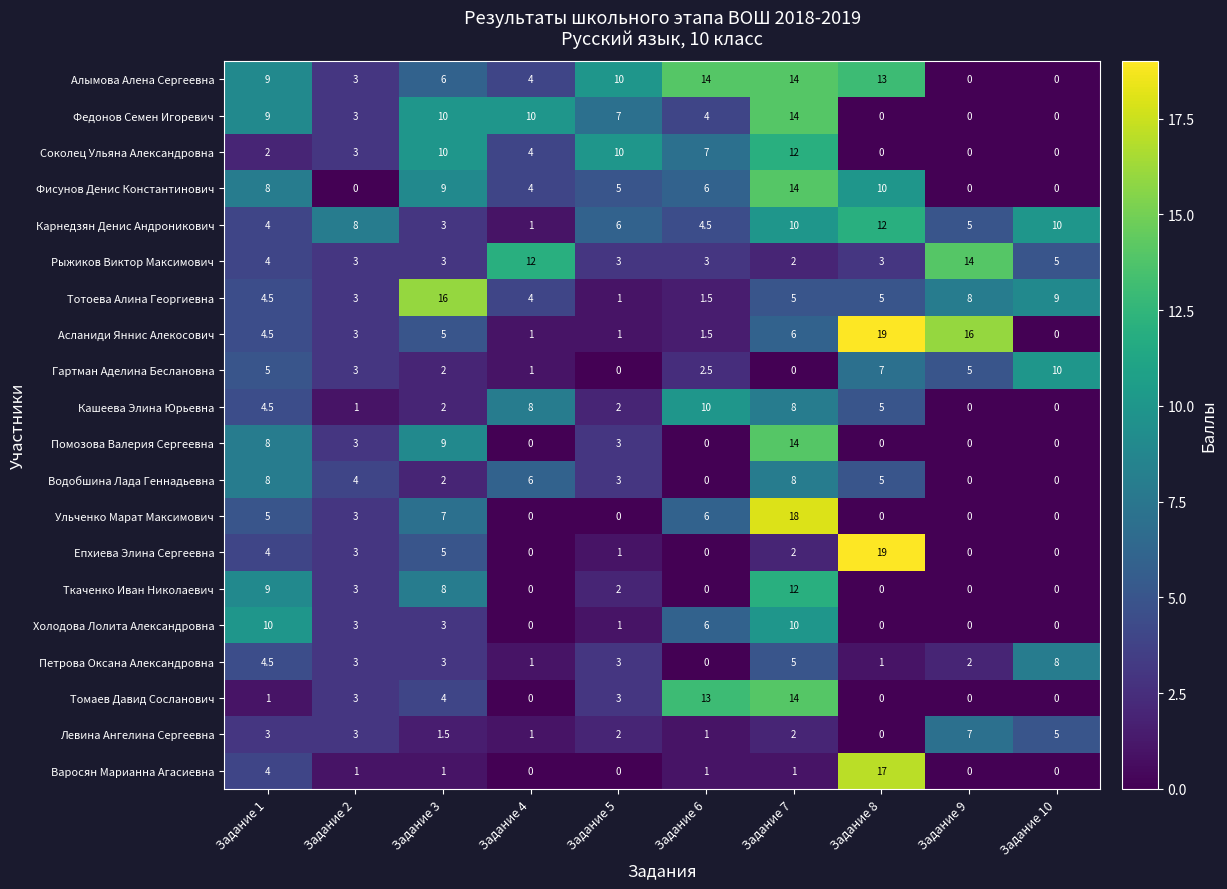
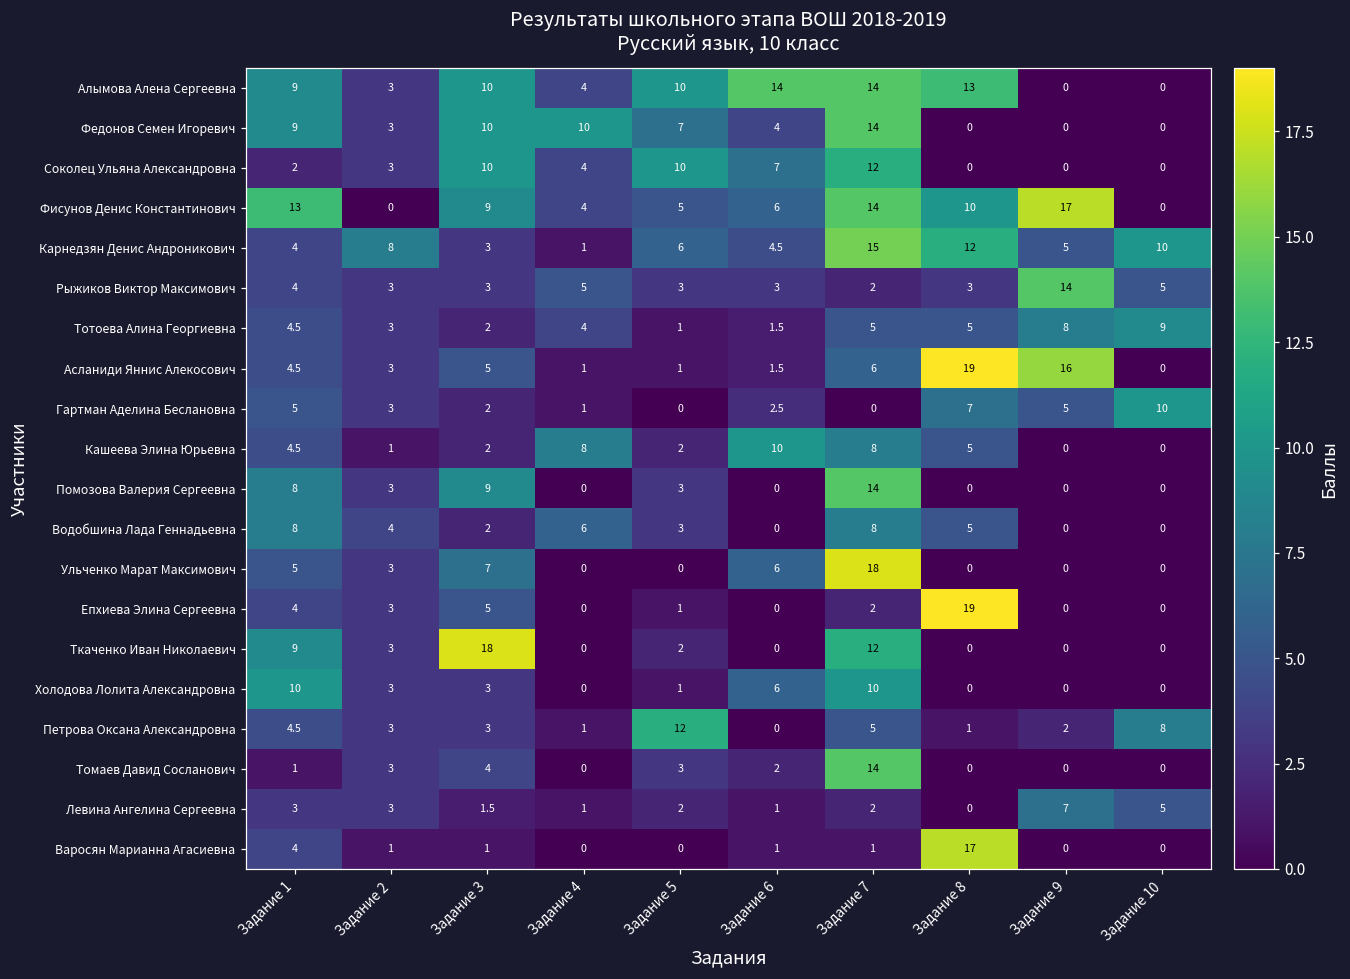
  {
    "Алымова Алена Сергеевна": {
      "Задание 1": 9,
      "Задание 2": 3,
-     "Задание 3": 6,
+     "Задание 3": 10,
      "Задание 4": 4,
      "Задание 5": 10,
      "Задание 6": 14,
      "Задание 7": 14,
      "Задание 8": 13,
      "Задание 9": 0,
      "Задание 10": 0
    },
    "Федонов Семен Игоревич": {
      "Задание 1": 9,
      "Задание 2": 3,
      "Задание 3": 10,
      "Задание 4": 10,
      "Задание 5": 7,
      "Задание 6": 4,
      "Задание 7": 14,
      "Задание 8": 0,
      "Задание 9": 0,
      "Задание 10": 0
    },
    "Соколец Ульяна Александровна": {
      "Задание 1": 2,
      "Задание 2": 3,
      "Задание 3": 10,
      "Задание 4": 4,
      "Задание 5": 10,
      "Задание 6": 7,
      "Задание 7": 12,
      "Задание 8": 0,
      "Задание 9": 0,
      "Задание 10": 0
    },
    "Фисунов Денис Константинович": {
-     "Задание 1": 8,
+     "Задание 1": 13,
      "Задание 2": 0,
      "Задание 3": 9,
      "Задание 4": 4,
      "Задание 5": 5,
      "Задание 6": 6,
      "Задание 7": 14,
      "Задание 8": 10,
-     "Задание 9": 0,
+     "Задание 9": 17,
      "Задание 10": 0
    },
    "Карнедзян Денис Андроникович": {
      "Задание 1": 4,
      "Задание 2": 8,
      "Задание 3": 3,
      "Задание 4": 1,
      "Задание 5": 6,
      "Задание 6": 4.5,
-     "Задание 7": 10,
+     "Задание 7": 15,
      "Задание 8": 12,
      "Задание 9": 5,
      "Задание 10": 10
    },
    "Рыжиков Виктор Максимович": {
      "Задание 1": 4,
      "Задание 2": 3,
      "Задание 3": 3,
-     "Задание 4": 12,
+     "Задание 4": 5,
      "Задание 5": 3,
      "Задание 6": 3,
      "Задание 7": 2,
      "Задание 8": 3,
      "Задание 9": 14,
      "Задание 10": 5
    },
    "Тотоева Алина Георгиевна": {
      "Задание 1": 4.5,
      "Задание 2": 3,
-     "Задание 3": 16,
+     "Задание 3": 2,
      "Задание 4": 4,
      "Задание 5": 1,
      "Задание 6": 1.5,
      "Задание 7": 5,
      "Задание 8": 5,
      "Задание 9": 8,
      "Задание 10": 9
    },
    "Асланиди Яннис Алекосович": {
      "Задание 1": 4.5,
      "Задание 2": 3,
      "Задание 3": 5,
      "Задание 4": 1,
      "Задание 5": 1,
      "Задание 6": 1.5,
      "Задание 7": 6,
      "Задание 8": 19,
      "Задание 9": 16,
      "Задание 10": 0
    },
    "Гартман Аделина Беслановна": {
      "Задание 1": 5,
      "Задание 2": 3,
      "Задание 3": 2,
      "Задание 4": 1,
      "Задание 5": 0,
      "Задание 6": 2.5,
      "Задание 7": 0,
      "Задание 8": 7,
      "Задание 9": 5,
      "Задание 10": 10
    },
    "Кашеева Элина Юрьевна": {
      "Задание 1": 4.5,
      "Задание 2": 1,
      "Задание 3": 2,
      "Задание 4": 8,
      "Задание 5": 2,
      "Задание 6": 10,
      "Задание 7": 8,
      "Задание 8": 5,
      "Задание 9": 0,
      "Задание 10": 0
    },
    "Помозова Валерия Сергеевна": {
      "Задание 1": 8,
      "Задание 2": 3,
      "Задание 3": 9,
      "Задание 4": 0,
      "Задание 5": 3,
      "Задание 6": 0,
      "Задание 7": 14,
      "Задание 8": 0,
      "Задание 9": 0,
      "Задание 10": 0
    },
    "Водобшина Лада Геннадьевна": {
      "Задание 1": 8,
      "Задание 2": 4,
      "Задание 3": 2,
      "Задание 4": 6,
      "Задание 5": 3,
      "Задание 6": 0,
      "Задание 7": 8,
      "Задание 8": 5,
      "Задание 9": 0,
      "Задание 10": 0
    },
    "Ульченко Марат Максимович": {
      "Задание 1": 5,
      "Задание 2": 3,
      "Задание 3": 7,
      "Задание 4": 0,
      "Задание 5": 0,
      "Задание 6": 6,
      "Задание 7": 18,
      "Задание 8": 0,
      "Задание 9": 0,
      "Задание 10": 0
    },
    "Епхиева Элина Сергеевна": {
      "Задание 1": 4,
      "Задание 2": 3,
      "Задание 3": 5,
      "Задание 4": 0,
      "Задание 5": 1,
      "Задание 6": 0,
      "Задание 7": 2,
      "Задание 8": 19,
      "Задание 9": 0,
      "Задание 10": 0
    },
    "Ткаченко Иван Николаевич": {
      "Задание 1": 9,
      "Задание 2": 3,
-     "Задание 3": 8,
+     "Задание 3": 18,
      "Задание 4": 0,
      "Задание 5": 2,
      "Задание 6": 0,
      "Задание 7": 12,
      "Задание 8": 0,
      "Задание 9": 0,
      "Задание 10": 0
    },
    "Холодова Лолита Александровна": {
      "Задание 1": 10,
      "Задание 2": 3,
      "Задание 3": 3,
      "Задание 4": 0,
      "Задание 5": 1,
      "Задание 6": 6,
      "Задание 7": 10,
      "Задание 8": 0,
      "Задание 9": 0,
      "Задание 10": 0
    },
    "Петрова Оксана Александровна": {
      "Задание 1": 4.5,
      "Задание 2": 3,
      "Задание 3": 3,
      "Задание 4": 1,
-     "Задание 5": 3,
+     "Задание 5": 12,
      "Задание 6": 0,
      "Задание 7": 5,
      "Задание 8": 1,
      "Задание 9": 2,
      "Задание 10": 8
    },
    "Томаев Давид Сосланович": {
      "Задание 1": 1,
      "Задание 2": 3,
      "Задание 3": 4,
      "Задание 4": 0,
      "Задание 5": 3,
-     "Задание 6": 13,
+     "Задание 6": 2,
      "Задание 7": 14,
      "Задание 8": 0,
      "Задание 9": 0,
      "Задание 10": 0
    },
    "Левина Ангелина Сергеевна": {
      "Задание 1": 3,
      "Задание 2": 3,
      "Задание 3": 1.5,
      "Задание 4": 1,
      "Задание 5": 2,
      "Задание 6": 1,
      "Задание 7": 2,
      "Задание 8": 0,
      "Задание 9": 7,
      "Задание 10": 5
    },
    "Варосян Марианна Агасиевна": {
      "Задание 1": 4,
      "Задание 2": 1,
      "Задание 3": 1,
      "Задание 4": 0,
      "Задание 5": 0,
      "Задание 6": 1,
      "Задание 7": 1,
      "Задание 8": 17,
      "Задание 9": 0,
      "Задание 10": 0
    }
  }
